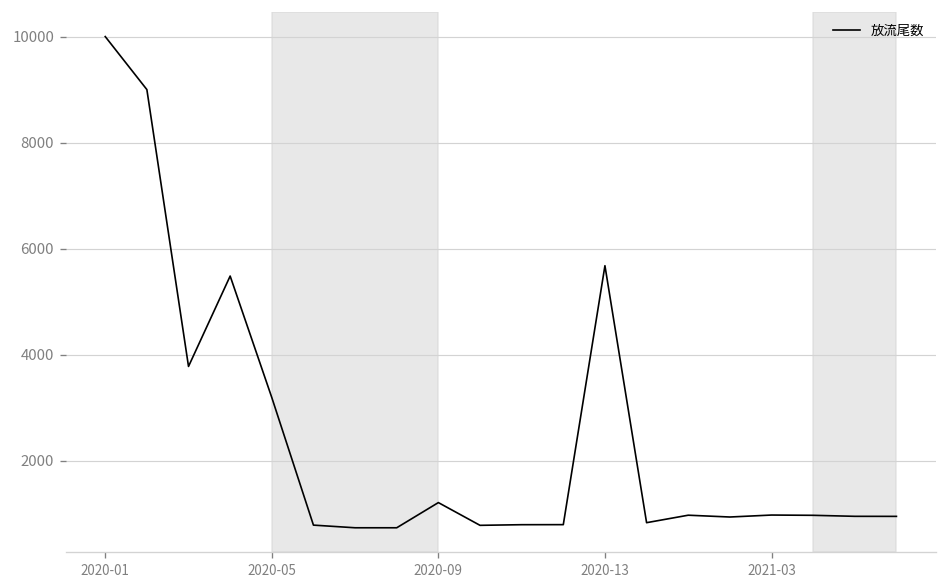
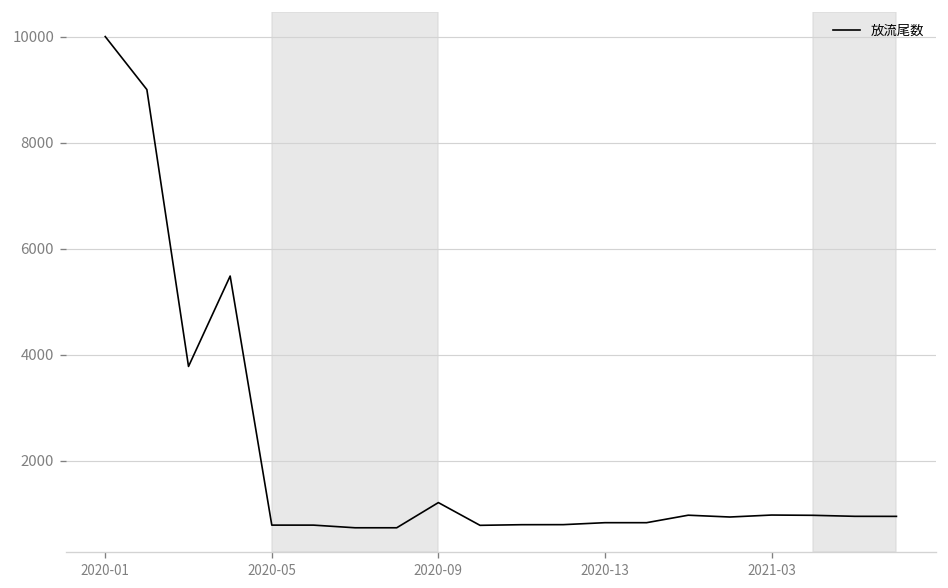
  {
    "2020-01": 10000,
-   "2020-05": 3200,
+   "2020-05": 800,
    "2020-09": 1200,
-   "2020-13": 5700,
+   "2020-13": 800,
    "2021-03": 1000
  }
